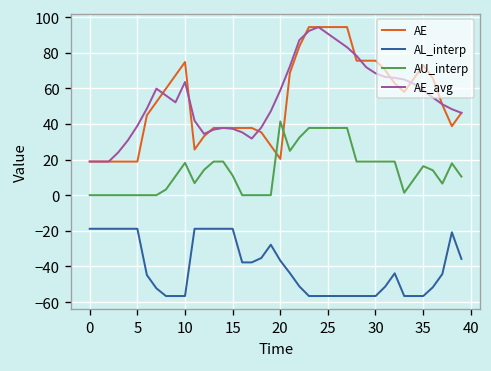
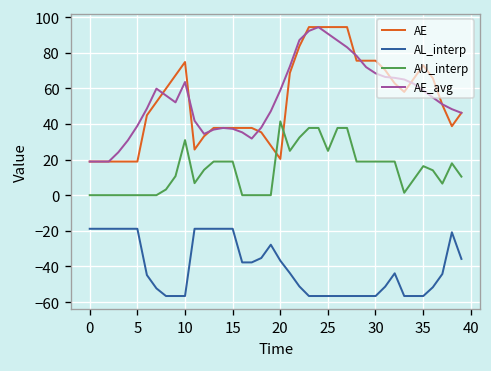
  {
    "AE": {
      "5": 19,
      "10": 75,
      "20": 20,
      "25": 94
    },
    "AL_interp": {
      "0": -19,
      "5": -19,
      "10": -57,
      "15": -19,
      "20": -37,
      "25": -57
    },
    "AU_interp": {
      "0": 0,
      "5": 0,
-     "10": 18,
-     "15": 11,
+     "10": 31,
+     "15": 19,
      "20": 41,
-     "25": 38
+     "25": 25
    },
    "AE_avg": {
      "5": 39,
      "10": 64,
      "20": 59,
      "25": 91
    }
  }
